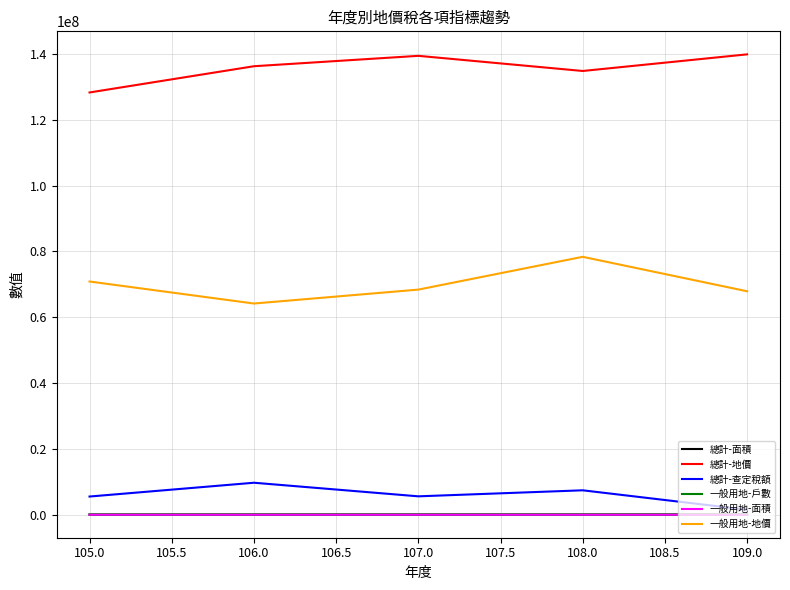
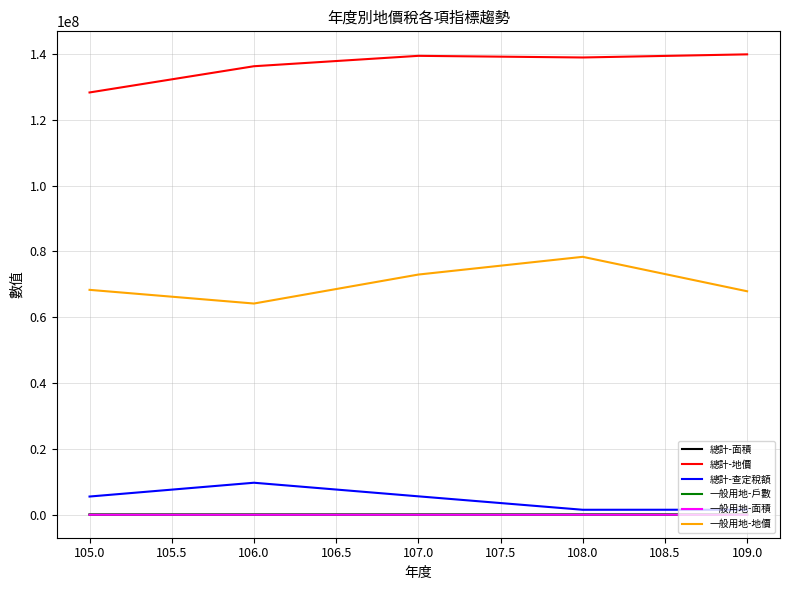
  {
    "總計-地價": {
      "105.0": 128000000,
      "106.0": 136000000,
      "107.0": 139000000,
-     "108.0": 135000000,
+     "108.0": 139000000,
      "109.0": 140000000
    },
    "總計-查定稅額": {
      "105.0": 6000000,
      "106.0": 10000000,
      "107.0": 6000000,
-     "108.0": 7000000
+     "108.0": 2000000
    },
    "一般用地-地價": {
-     "105.0": 71000000,
+     "105.0": 68000000,
      "106.0": 64000000,
-     "107.0": 68000000,
+     "107.0": 73000000,
      "108.0": 78000000,
      "109.0": 68000000
    }
  }
